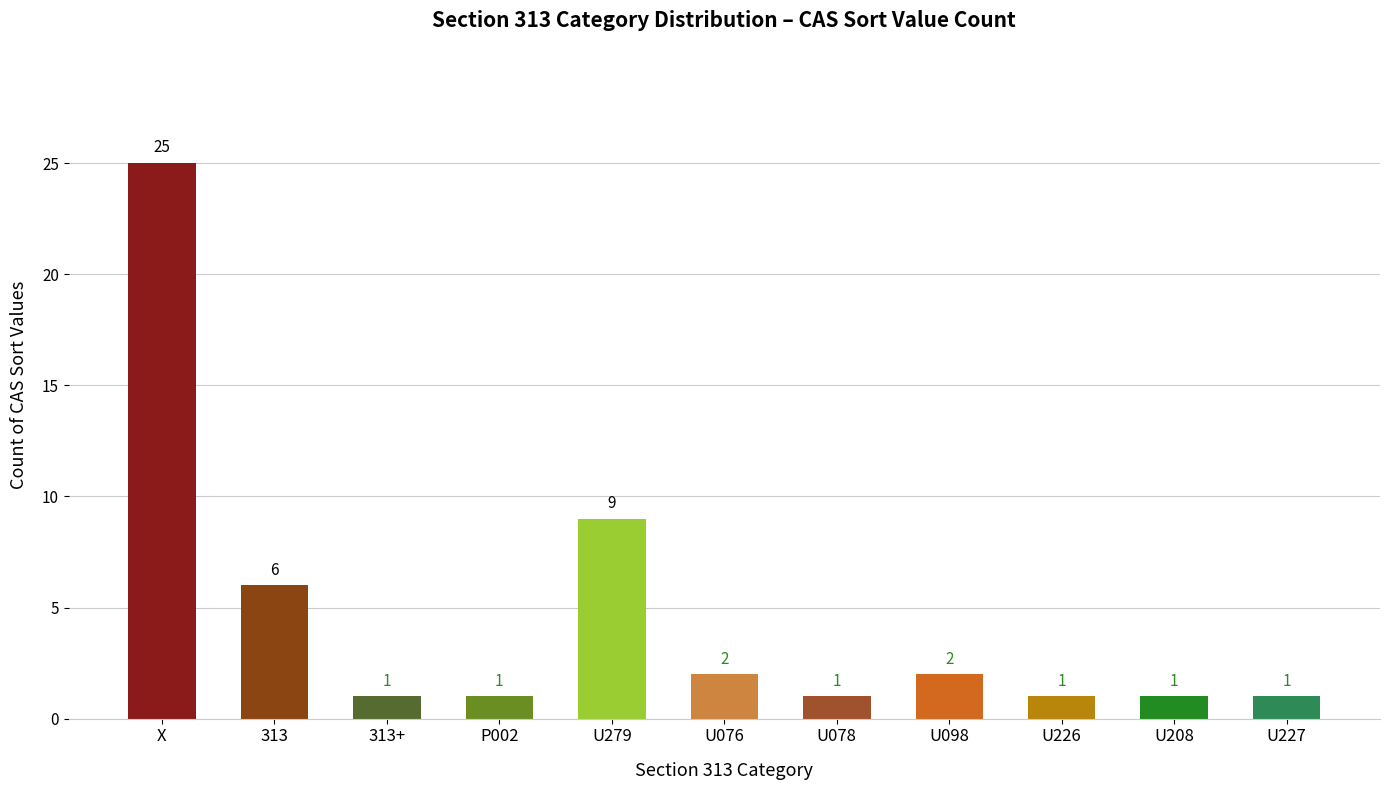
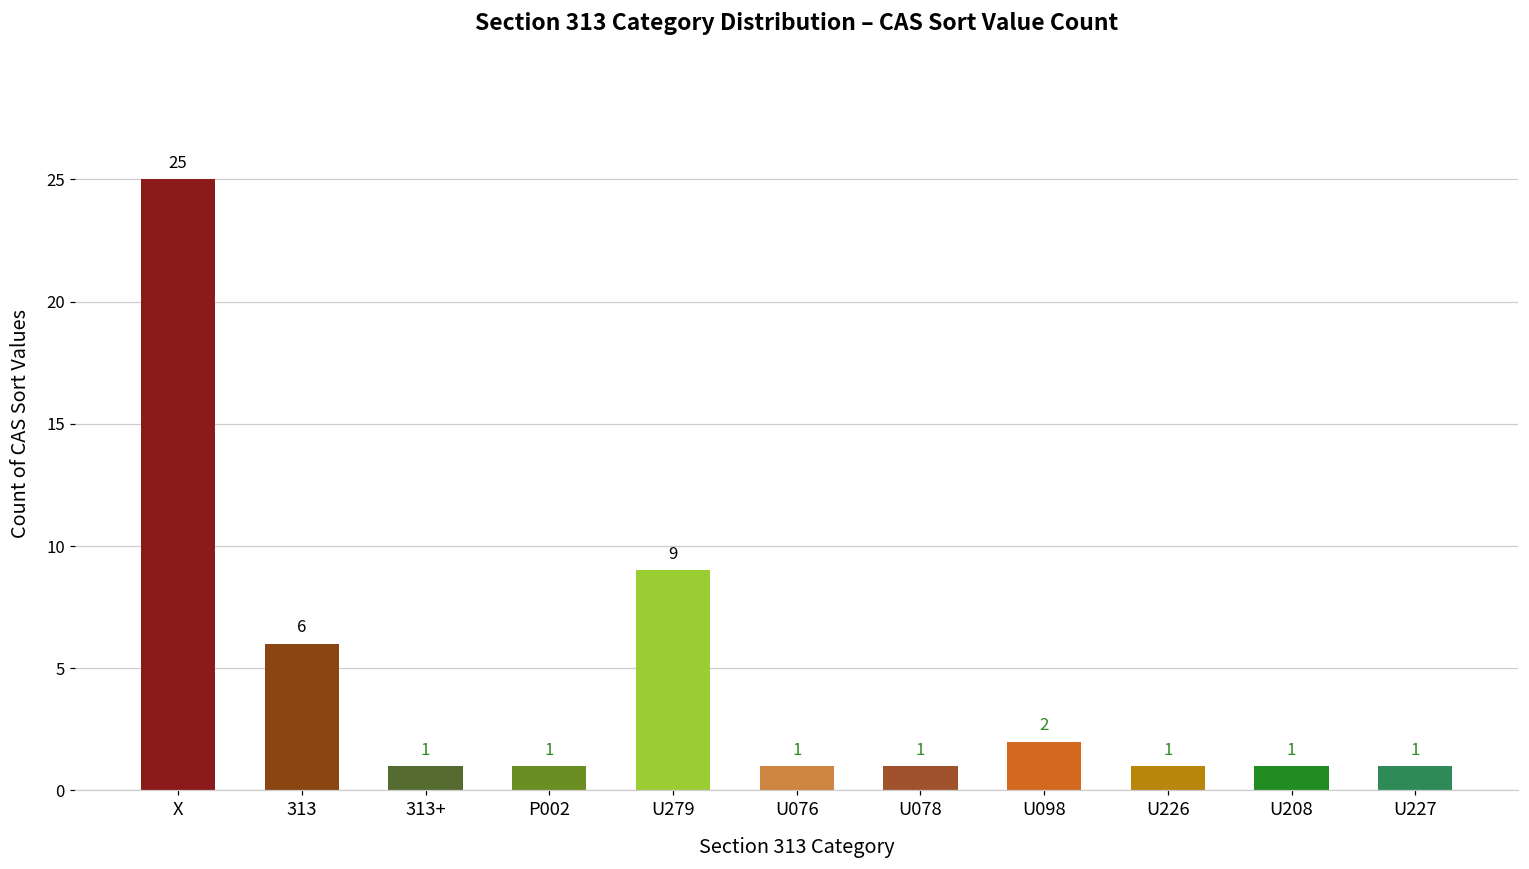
  {
    "X": 25,
    "313": 6,
    "313+": 1,
    "P002": 1,
    "U279": 9,
-   "U076": 2,
+   "U076": 1,
    "U078": 1,
    "U098": 2,
    "U226": 1,
    "U208": 1,
    "U227": 1
  }
